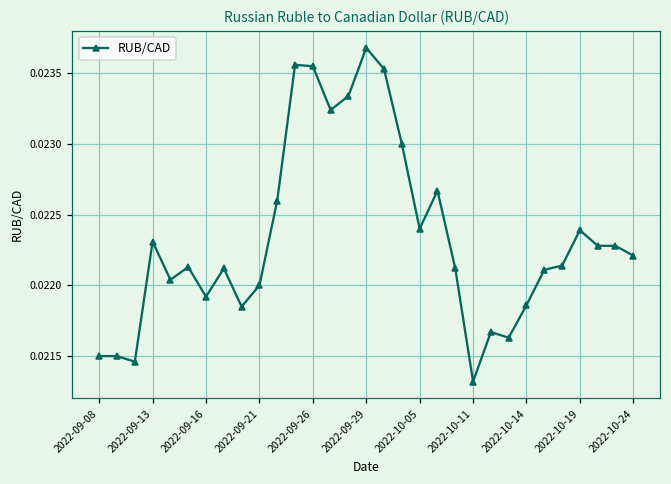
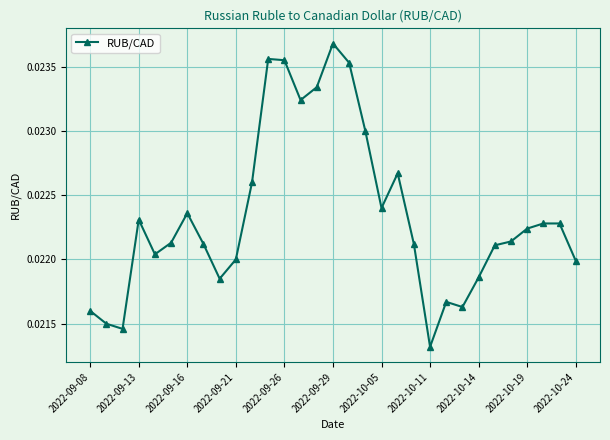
  {
-   "2022-09-08": 0.0215,
+   "2022-09-08": 0.0216,
    "2022-09-13": 0.02231,
-   "2022-09-16": 0.02192,
+   "2022-09-16": 0.02236,
    "2022-09-21": 0.02200,
    "2022-09-26": 0.02355,
    "2022-09-29": 0.02368,
    "2022-10-05": 0.02240,
    "2022-10-11": 0.02132,
    "2022-10-14": 0.02186,
-   "2022-10-19": 0.02239,
-   "2022-10-24": 0.02221
+   "2022-10-19": 0.02224,
+   "2022-10-24": 0.02199
  }
